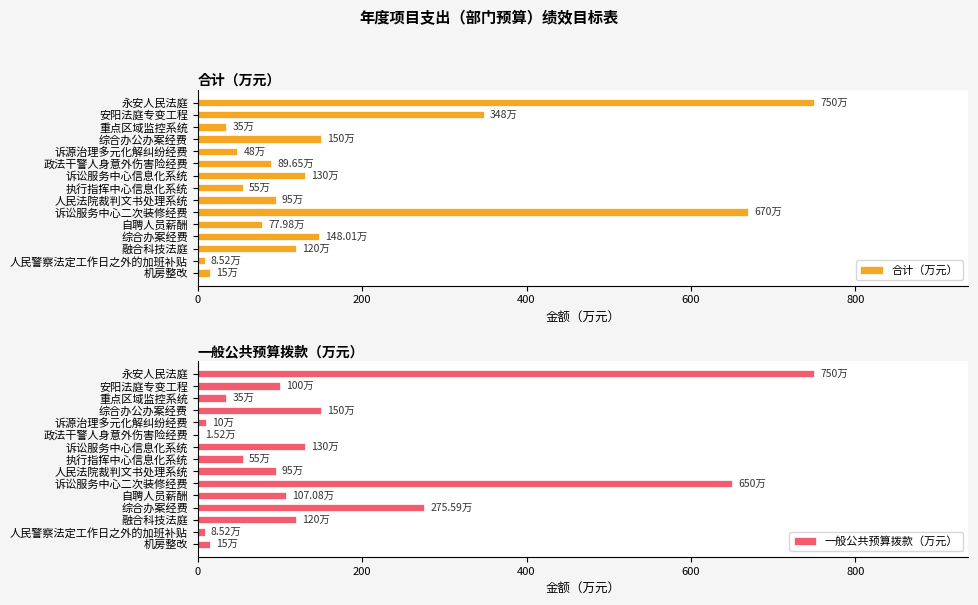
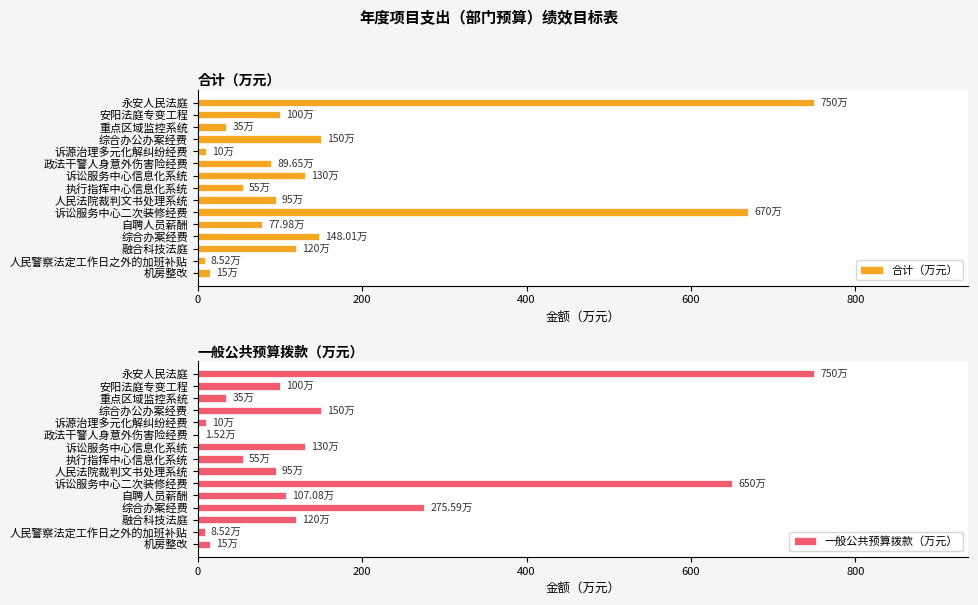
  {
    "合计（万元）": {
      "永安人民法庭": "750万",
-     "安阳法庭专变工程": "348万",
+     "安阳法庭专变工程": "100万",
      "重点区域监控系统": "35万",
      "综合办公办案经费": "150万",
-     "诉源治理多元化解纠纷经费": "48万",
+     "诉源治理多元化解纠纷经费": "10万",
      "政法干警人身意外伤害险经费": "89.65万",
      "诉讼服务中心信息化系统": "130万",
      "执行指挥中心信息化系统": "55万",
      "人民法院裁判文书处理系统": "95万",
      "诉讼服务中心二次装修经费": "670万",
      "自聘人员薪酬": "77.98万",
      "综合办案经费": "148.01万",
      "融合科技法庭": "120万",
      "人民警察法定工作日之外的加班补贴": "8.52万",
      "机房整改": "15万"
    },
    "一般公共预算拨款（万元）": {
      "永安人民法庭": "750万",
      "安阳法庭专变工程": "100万",
      "重点区域监控系统": "35万",
      "综合办公办案经费": "150万",
      "诉源治理多元化解纠纷经费": "10万",
      "政法干警人身意外伤害险经费": "1.52万",
      "诉讼服务中心信息化系统": "130万",
      "执行指挥中心信息化系统": "55万",
      "人民法院裁判文书处理系统": "95万",
      "诉讼服务中心二次装修经费": "650万",
      "自聘人员薪酬": "107.08万",
      "综合办案经费": "275.59万",
      "融合科技法庭": "120万",
      "人民警察法定工作日之外的加班补贴": "8.52万",
      "机房整改": "15万"
    }
  }
